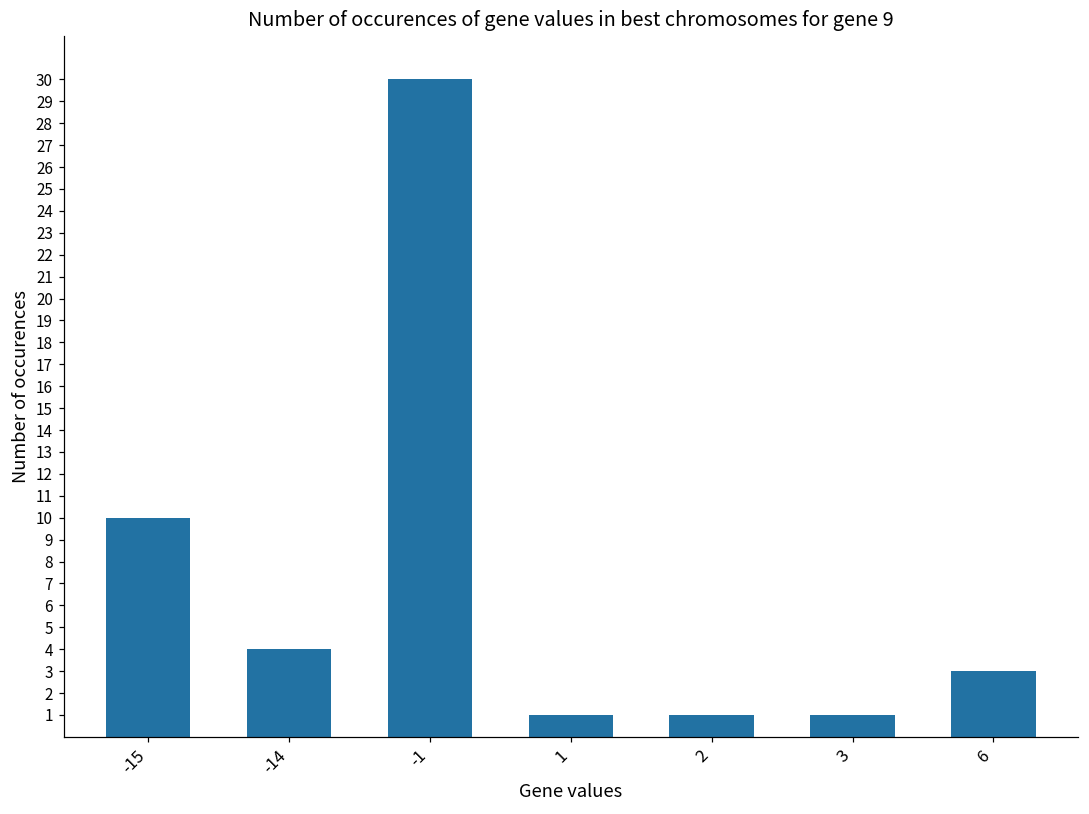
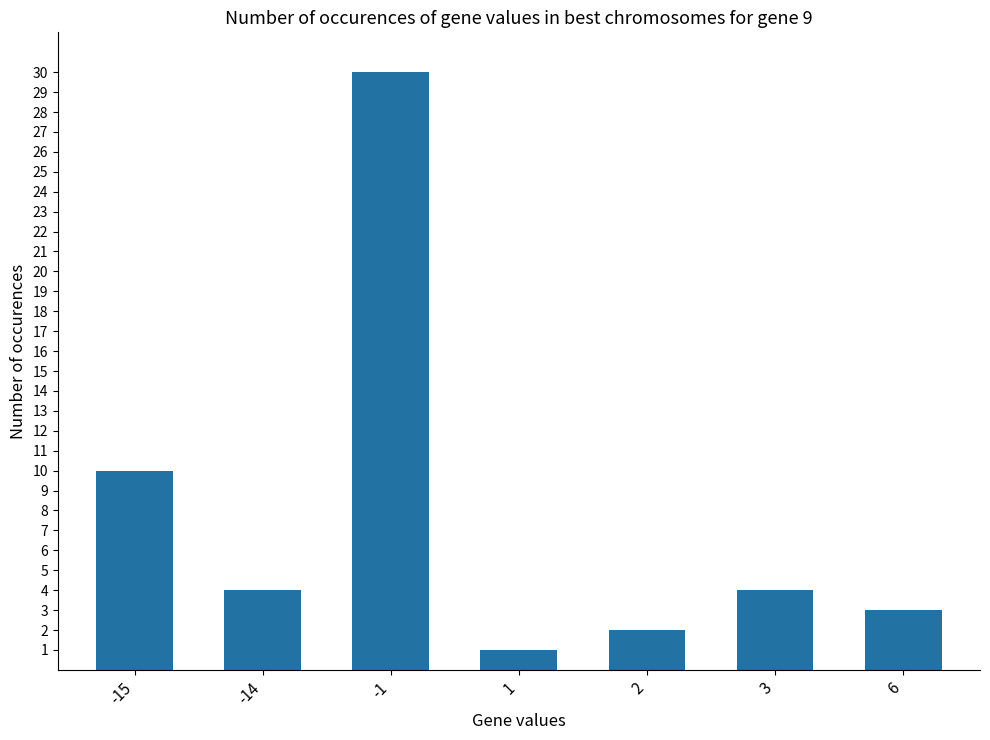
  {
    "-15": 10,
    "-14": 4,
    "-1": 30,
    "1": 1,
-   "2": 1,
-   "3": 1,
+   "2": 2,
+   "3": 4,
    "6": 3
  }
